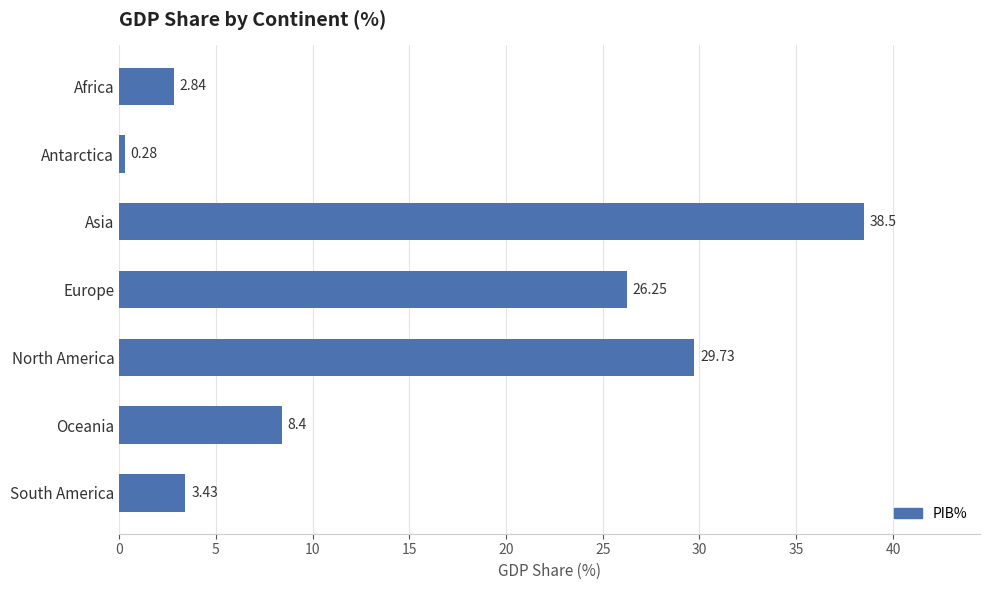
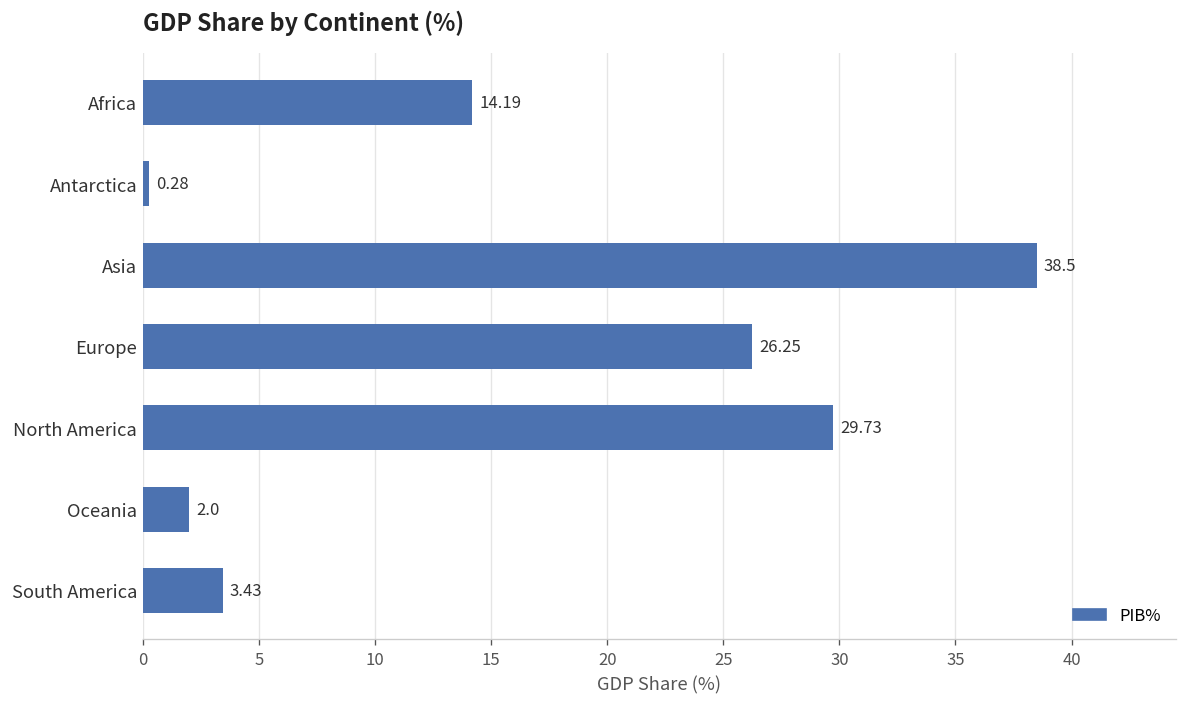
  {
-   "Africa": 2.84,
+   "Africa": 14.19,
    "Antarctica": 0.28,
    "Asia": 38.5,
    "Europe": 26.25,
    "North America": 29.73,
-   "Oceania": 8.4,
+   "Oceania": 2.0,
    "South America": 3.43
  }
